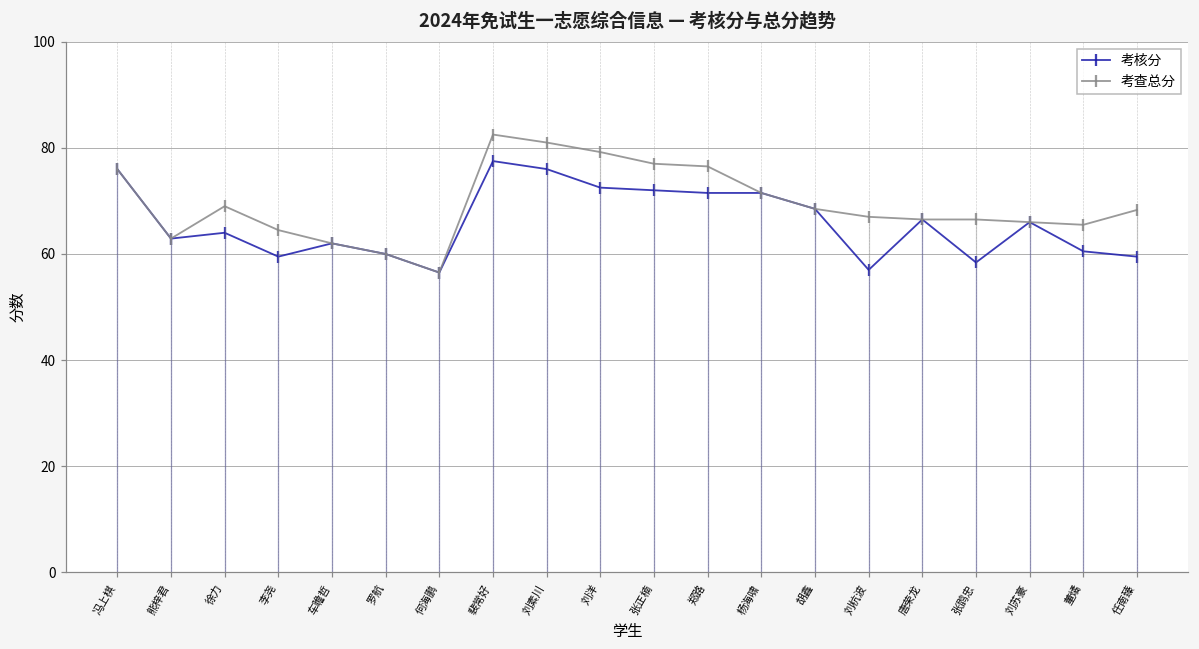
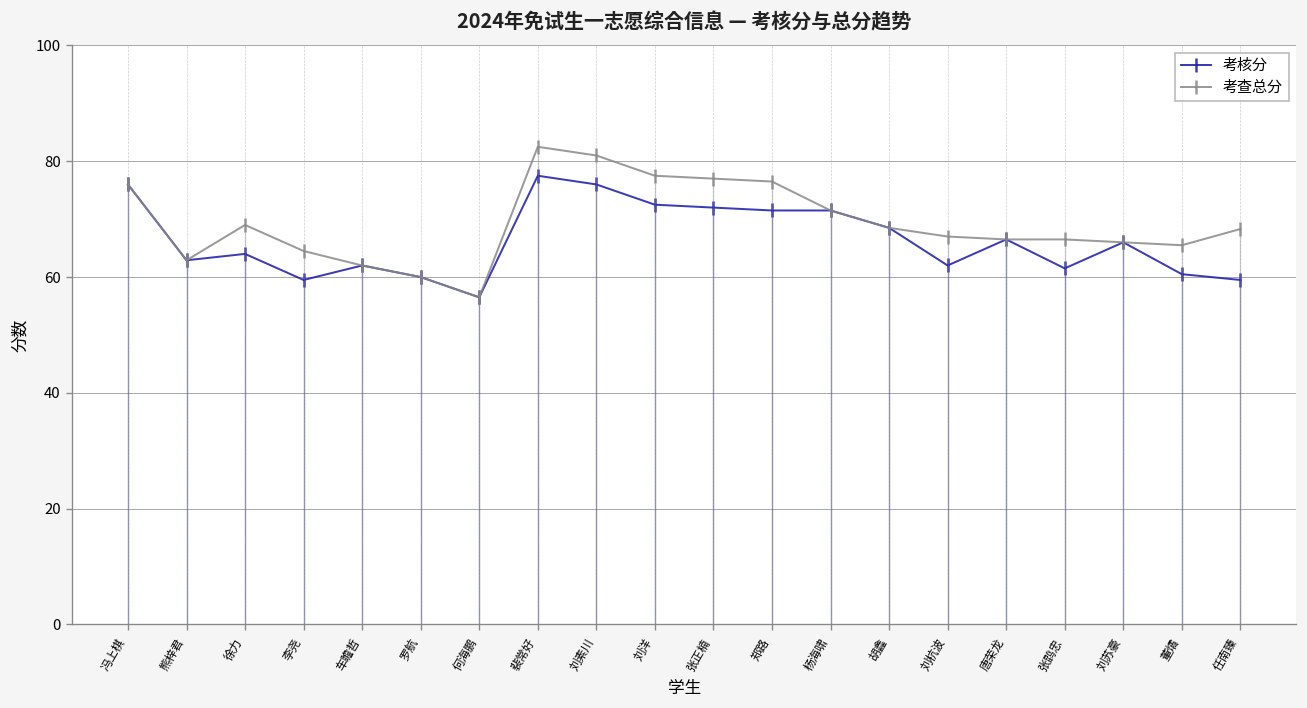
  {
    "考核分": {
      "徐力": 64,
      "李尧": 60,
      "裴常好": 78,
      "刘素川": 76,
      "刘洋": 73,
      "张正楠": 72,
      "郑路": 72,
-     "刘杭波": 57,
-     "张鹍忠": 58,
+     "刘杭波": 62,
+     "张鹍忠": 62,
      "董燏": 61,
      "任南臻": 60
    },
    "考查总分": {
      "徐力": 69,
      "李尧": 65,
      "裴常好": 83,
      "刘素川": 81,
-     "刘洋": 79,
+     "刘洋": 78,
      "张正楠": 77,
      "郑路": 77,
      "刘杭波": 67,
      "张鹍忠": 67,
      "董燏": 66,
      "任南臻": 68
    }
  }
